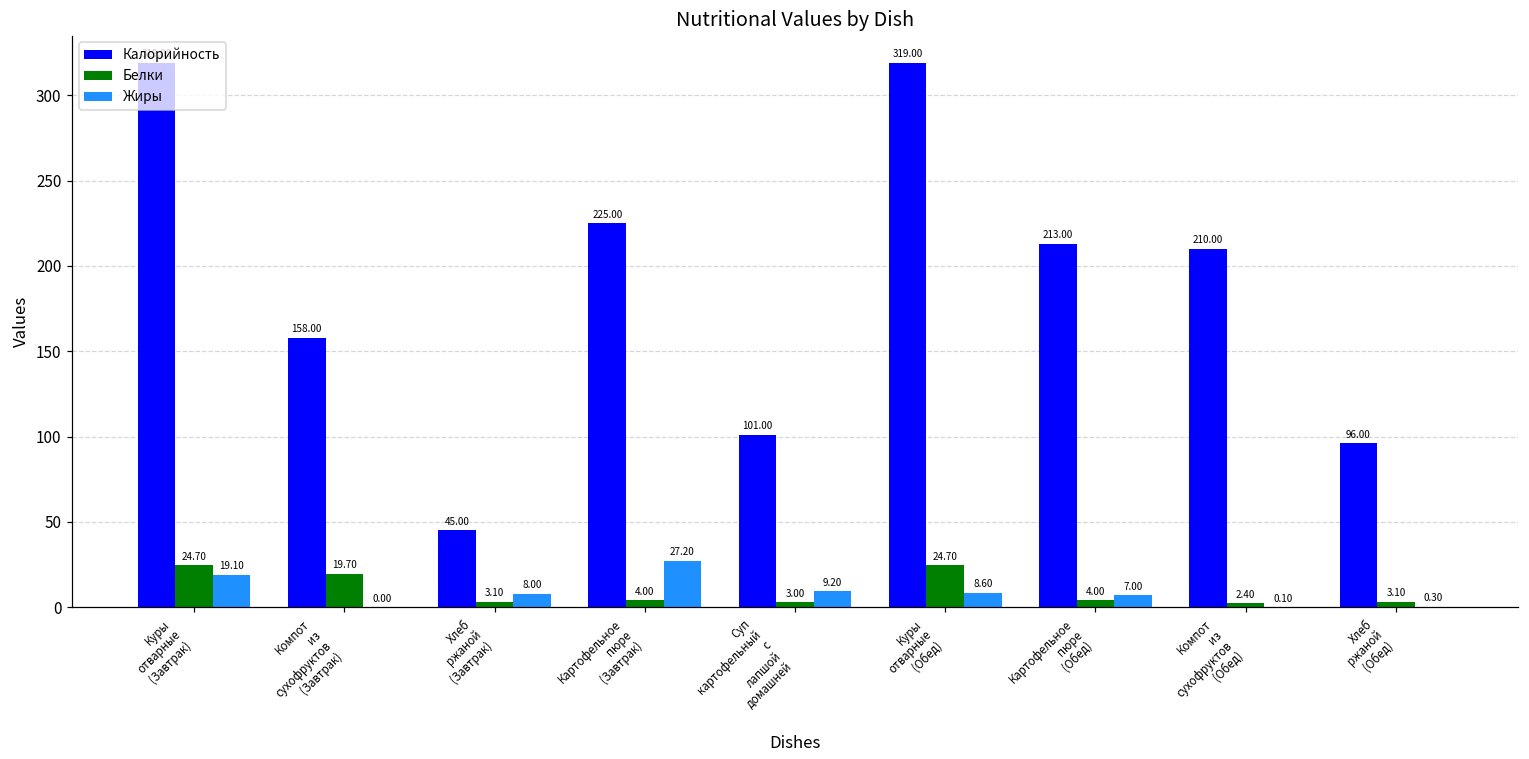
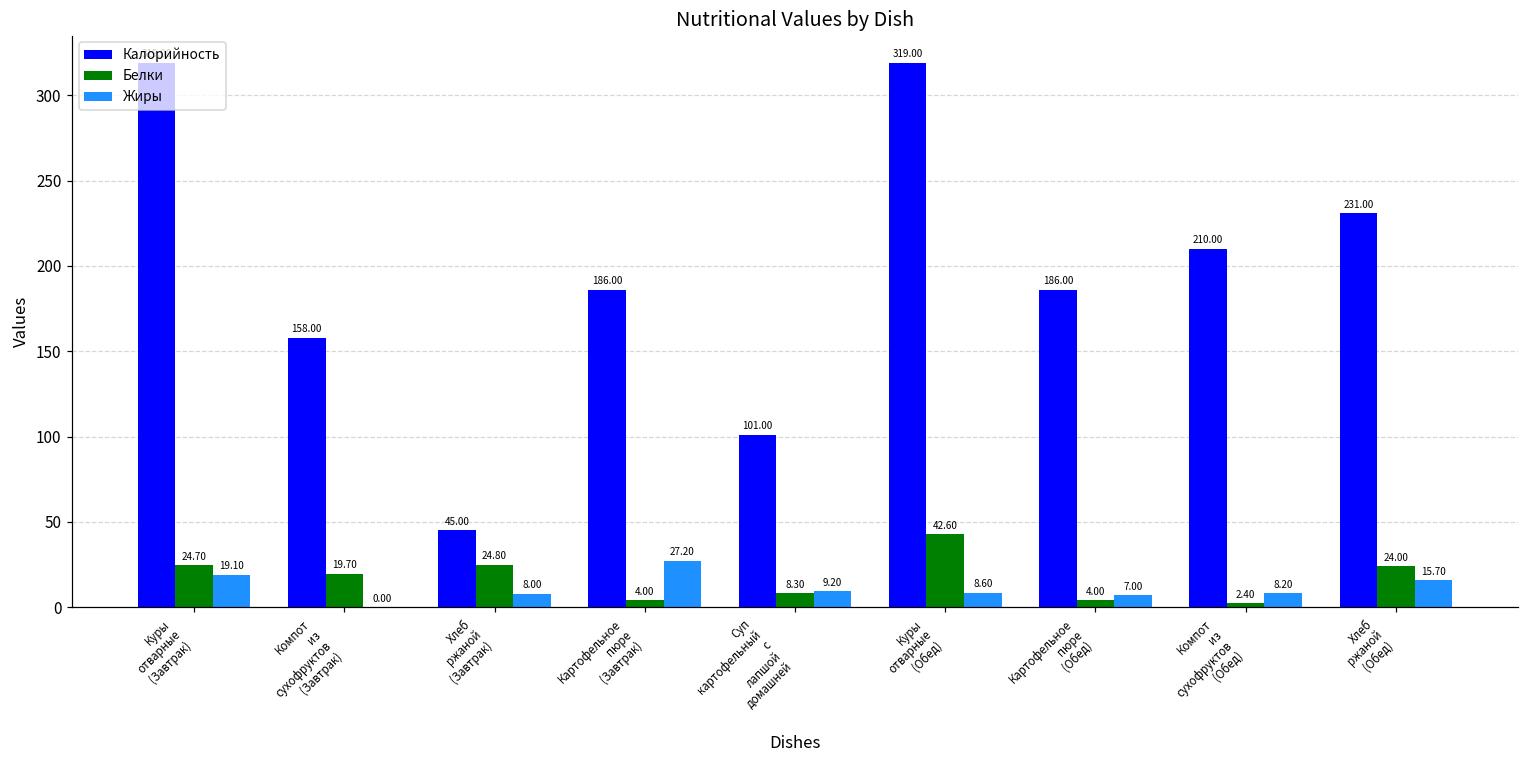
  {
    "Калорийность": {
      "Компот из сухофруктов (Завтрак)": 158.00,
      "Хлеб ржаной (Завтрак)": 45.00,
-     "Картофельное пюре (Завтрак)": 225.00,
+     "Картофельное пюре (Завтрак)": 186.00,
      "Суп картофельный с лапшой домашней": 101.00,
      "Куры отварные (Обед)": 319.00,
-     "Картофельное пюре (Обед)": 213.00,
+     "Картофельное пюре (Обед)": 186.00,
      "Компот из сухофруктов (Обед)": 210.00,
-     "Хлеб ржаной (Обед)": 96.00
+     "Хлеб ржаной (Обед)": 231.00
    },
    "Белки": {
      "Куры отварные (Завтрак)": 24.70,
      "Компот из сухофруктов (Завтрак)": 19.70,
-     "Хлеб ржаной (Завтрак)": 3.10,
+     "Хлеб ржаной (Завтрак)": 24.80,
      "Картофельное пюре (Завтрак)": 4.00,
-     "Суп картофельный с лапшой домашней": 3.00,
-     "Куры отварные (Обед)": 24.70,
+     "Суп картофельный с лапшой домашней": 8.30,
+     "Куры отварные (Обед)": 42.60,
      "Картофельное пюре (Обед)": 4.00,
      "Компот из сухофруктов (Обед)": 2.40,
-     "Хлеб ржаной (Обед)": 3.10
+     "Хлеб ржаной (Обед)": 24.00
    },
    "Жиры": {
      "Куры отварные (Завтрак)": 19.10,
      "Компот из сухофруктов (Завтрак)": 0.00,
      "Хлеб ржаной (Завтрак)": 8.00,
      "Картофельное пюре (Завтрак)": 27.20,
      "Суп картофельный с лапшой домашней": 9.20,
      "Куры отварные (Обед)": 8.60,
      "Картофельное пюре (Обед)": 7.00,
-     "Компот из сухофруктов (Обед)": 0.10,
-     "Хлеб ржаной (Обед)": 0.30
+     "Компот из сухофруктов (Обед)": 8.20,
+     "Хлеб ржаной (Обед)": 15.70
    }
  }
